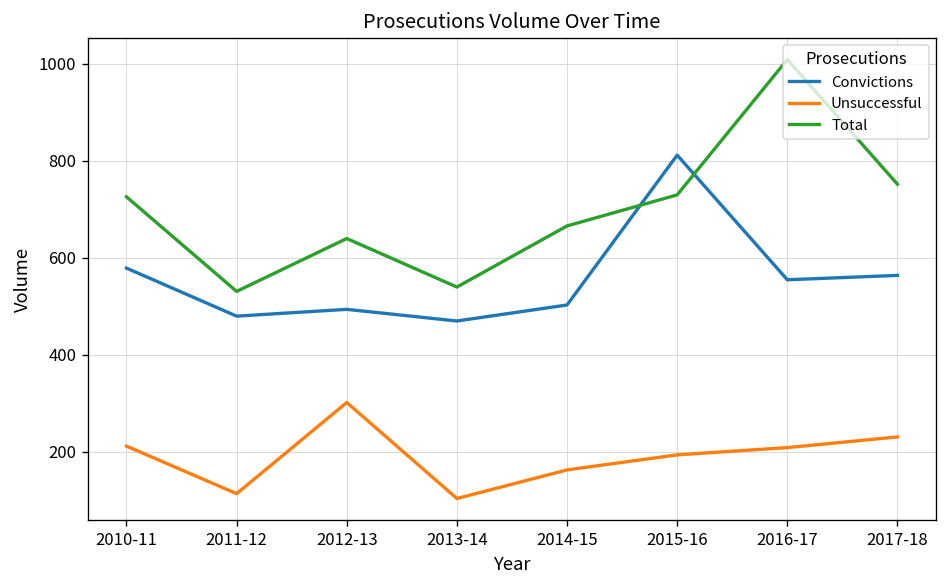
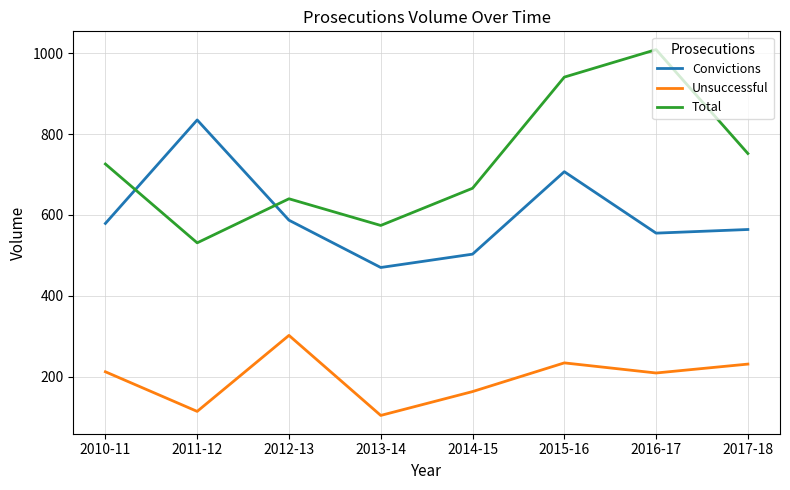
  {
    "Convictions": {
      "2010-11": 580,
-     "2011-12": 480,
-     "2012-13": 490,
+     "2011-12": 840,
+     "2012-13": 590,
      "2013-14": 470,
      "2014-15": 500,
-     "2015-16": 810,
+     "2015-16": 710,
      "2016-17": 560,
      "2017-18": 560
    },
    "Unsuccessful": {
      "2010-11": 210,
      "2011-12": 110,
      "2012-13": 300,
      "2013-14": 100,
      "2014-15": 160,
-     "2015-16": 190,
+     "2015-16": 230,
      "2016-17": 210,
      "2017-18": 230
    },
    "Total": {
      "2010-11": 730,
      "2011-12": 530,
      "2012-13": 640,
-     "2013-14": 540,
+     "2013-14": 570,
      "2014-15": 670,
-     "2015-16": 730,
+     "2015-16": 940,
      "2017-18": 750
    }
  }
